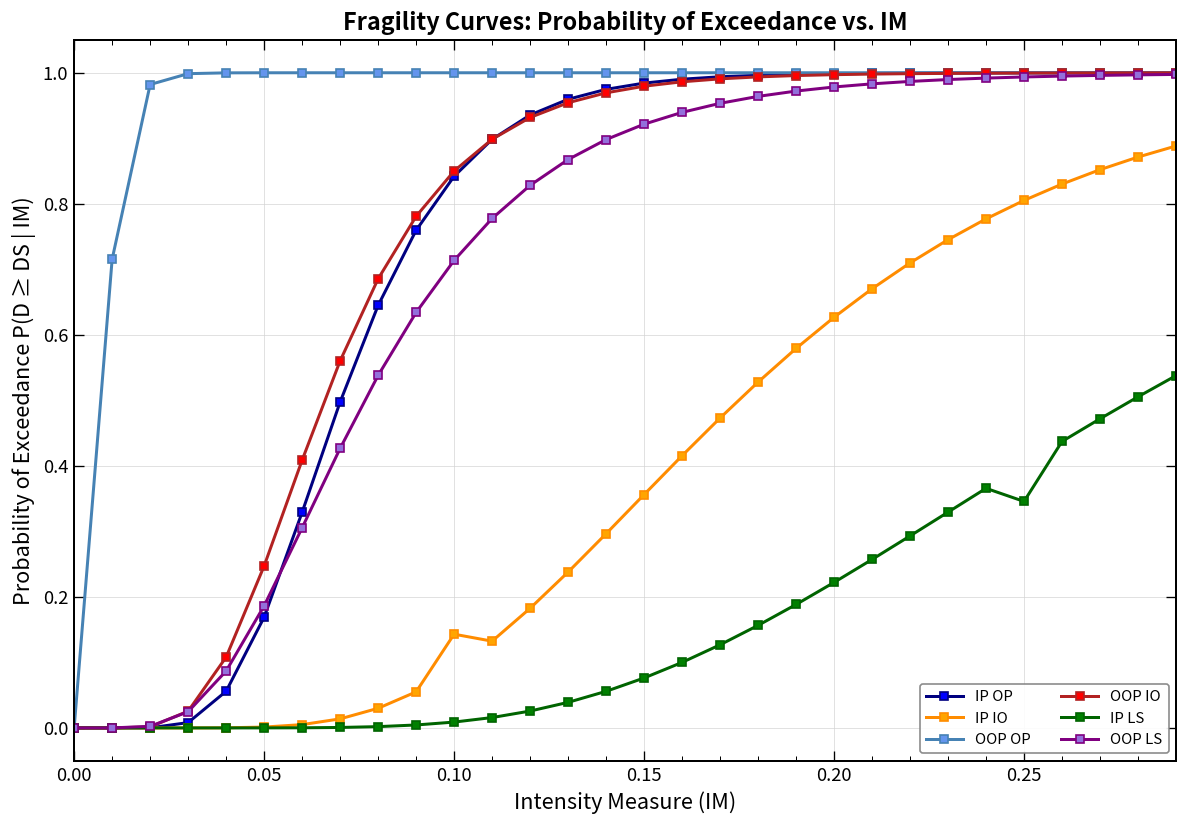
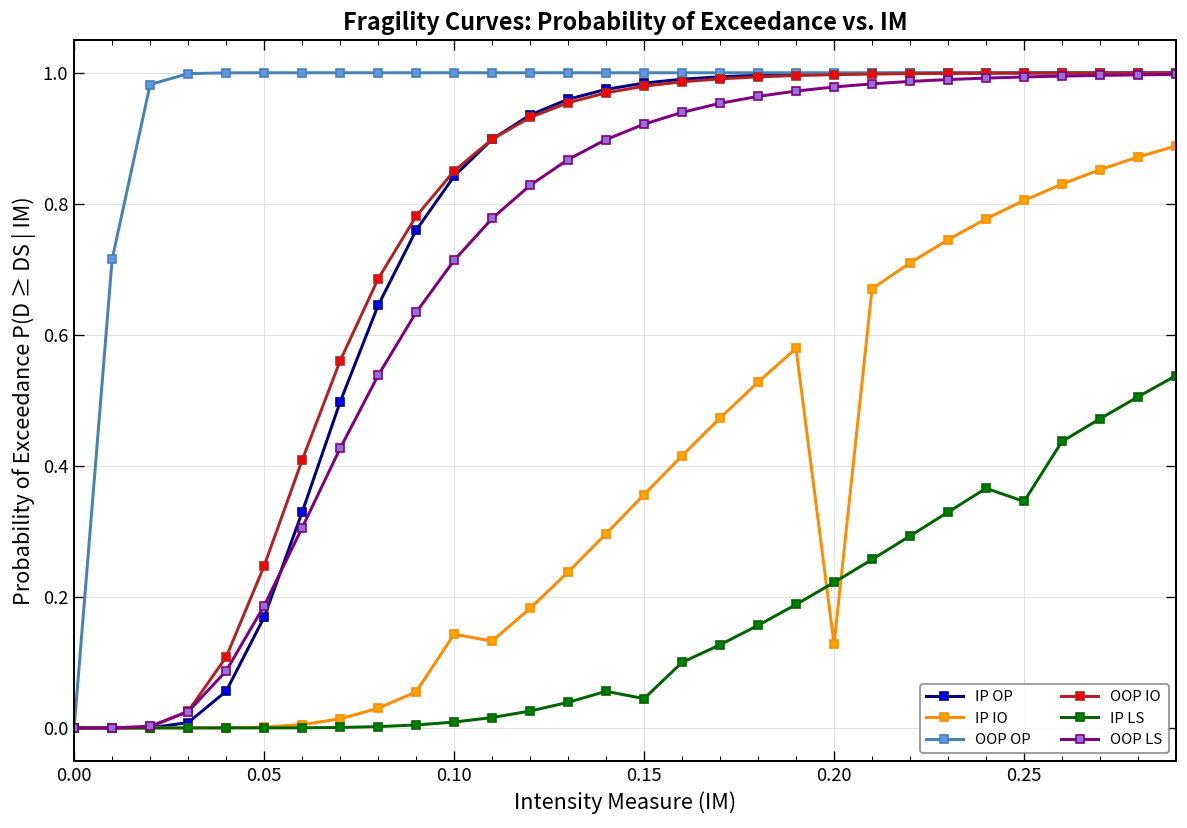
  {
    "IP OP": {
      "0.05": 0.17,
      "0.10": 0.84,
      "0.15": 0.98
    },
    "IP IO": {
      "0.10": 0.14,
      "0.15": 0.36,
-     "0.20": 0.63,
+     "0.20": 0.13,
      "0.25": 0.81
    },
    "OOP OP": {
      "0.05": 1.00,
      "0.10": 1.00,
      "0.15": 1.00
    },
    "OOP IO": {
      "0.05": 0.25,
      "0.10": 0.85,
      "0.15": 0.98
    },
    "IP LS": {
      "0.10": 0.01,
-     "0.15": 0.08,
+     "0.15": 0.04,
      "0.20": 0.22,
      "0.25": 0.35
    },
    "OOP LS": {
      "0.05": 0.19,
      "0.10": 0.71,
      "0.15": 0.92,
      "0.20": 0.98,
      "0.25": 0.99
    }
  }
